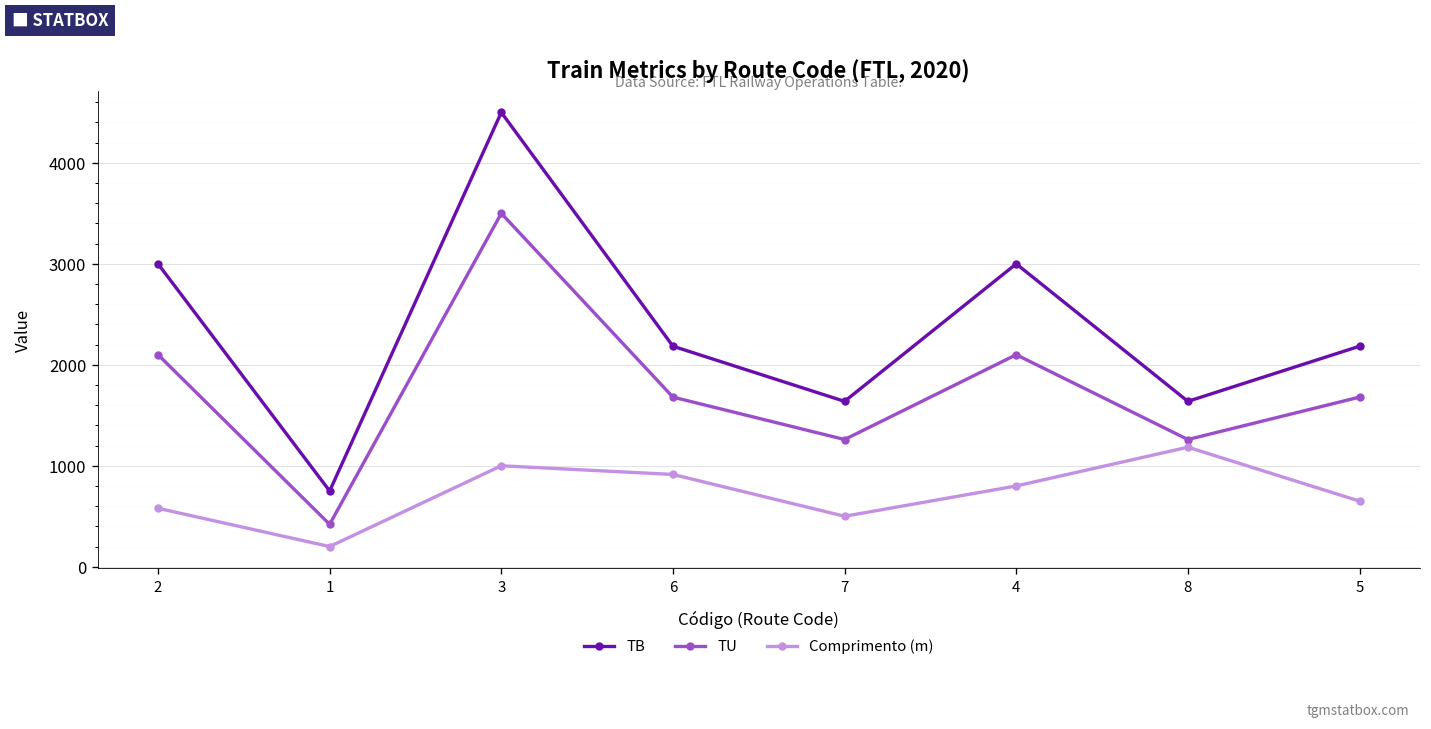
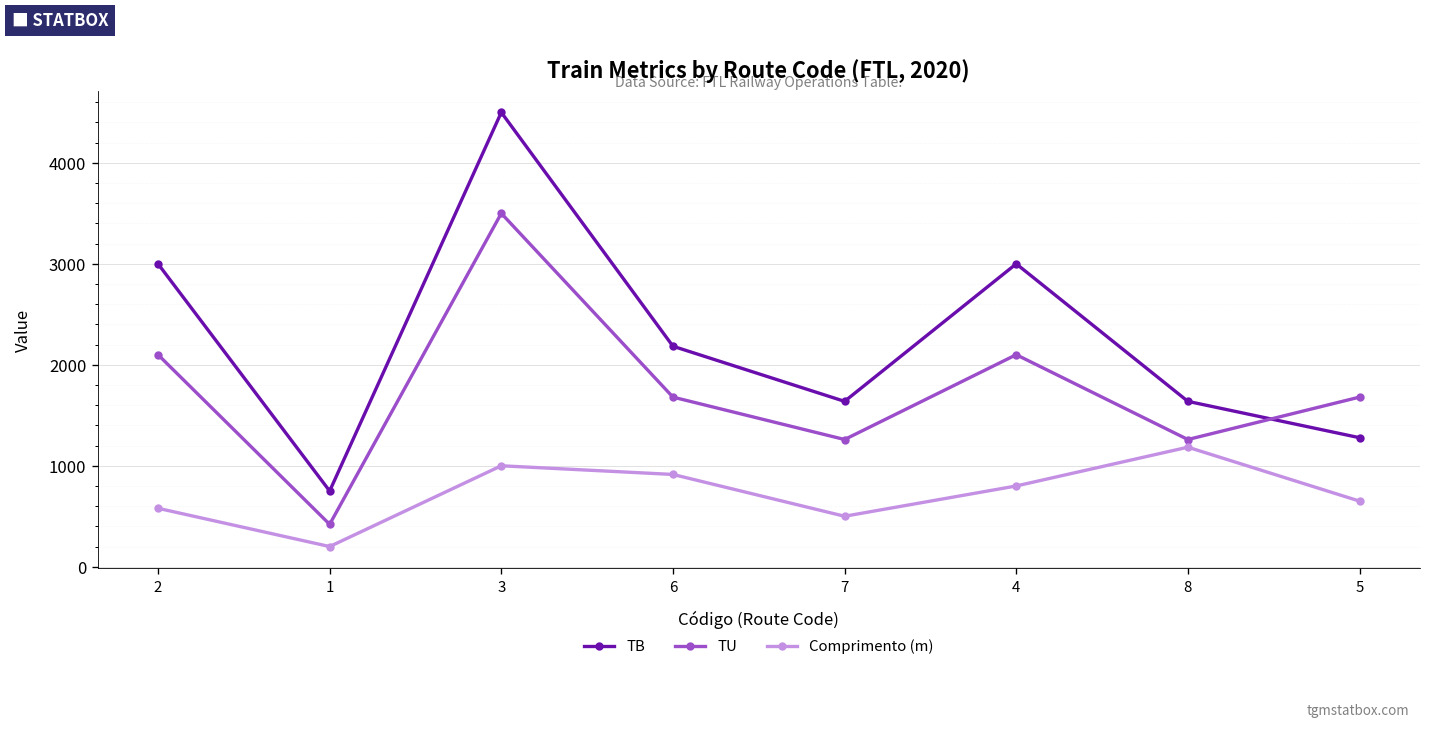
  {
    "TB": {
      "2": 3000,
      "1": 800,
      "3": 4500,
      "6": 2200,
      "7": 1600,
      "4": 3000,
      "8": 1600,
-     "5": 2200
+     "5": 1300
    },
    "TU": {
      "2": 2100,
      "1": 400,
      "3": 3500,
      "6": 1700,
      "7": 1300,
      "4": 2100,
      "8": 1300,
      "5": 1700
    },
    "Comprimento (m)": {
      "2": 600,
      "1": 200,
      "3": 1000,
      "6": 900,
      "7": 500,
      "4": 800,
      "8": 1200,
      "5": 700
    }
  }
